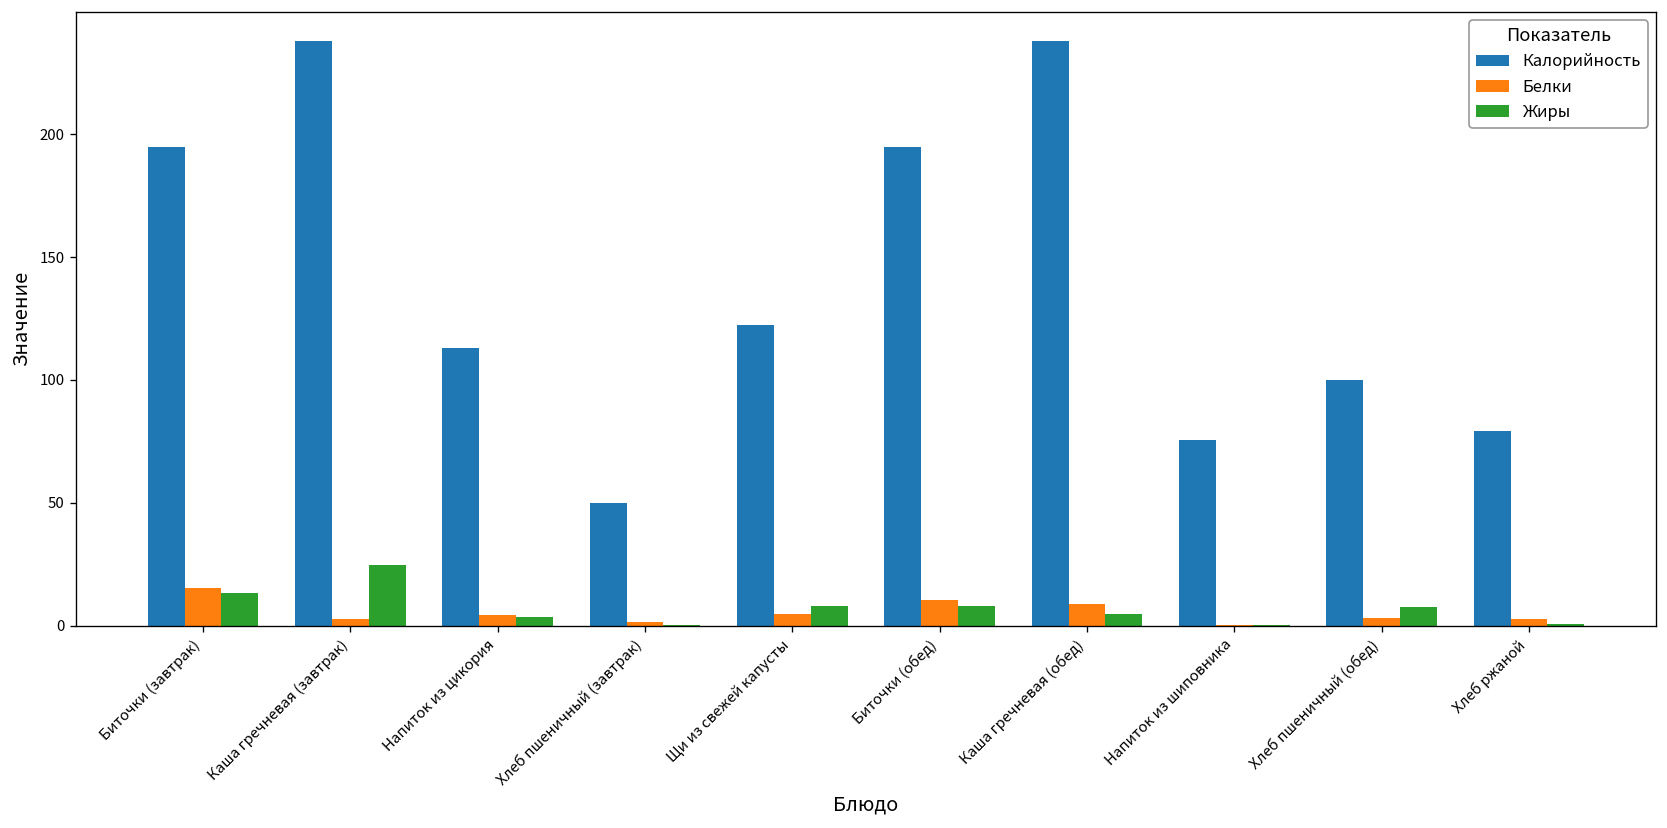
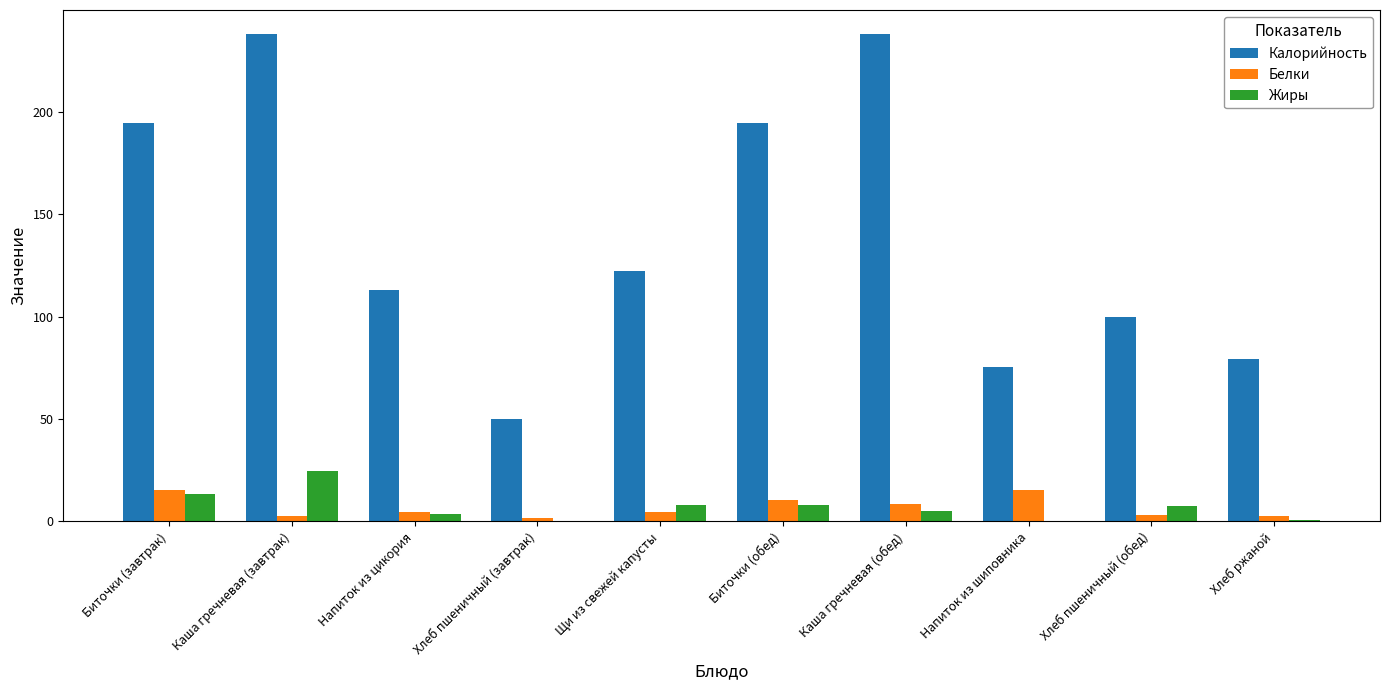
  {
    "Калорийность": {
      "Биточки (завтрак)": 195,
      "Каша гречневая (завтрак)": 238,
      "Напиток из цикория": 113,
      "Хлеб пшеничный (завтрак)": 50,
      "Щи из свежей капусты": 123,
      "Биточки (обед)": 195,
      "Каша гречневая (обед)": 238,
      "Напиток из шиповника": 76,
      "Хлеб пшеничный (обед)": 100,
      "Хлеб ржаной": 79
    },
    "Белки": {
      "Биточки (завтрак)": 15,
      "Каша гречневая (завтрак)": 3,
      "Напиток из цикория": 5,
      "Хлеб пшеничный (завтрак)": 2,
      "Щи из свежей капусты": 5,
      "Биточки (обед)": 11,
      "Каша гречневая (обед)": 9,
-     "Напиток из шиповника": 0,
+     "Напиток из шиповника": 16,
      "Хлеб пшеничный (обед)": 3,
      "Хлеб ржаной": 3
    },
    "Жиры": {
      "Биточки (завтрак)": 13,
      "Каша гречневая (завтрак)": 25,
      "Напиток из цикория": 4,
      "Щи из свежей капусты": 8,
      "Биточки (обед)": 8,
      "Каша гречневая (обед)": 5,
      "Хлеб пшеничный (обед)": 8
    }
  }
